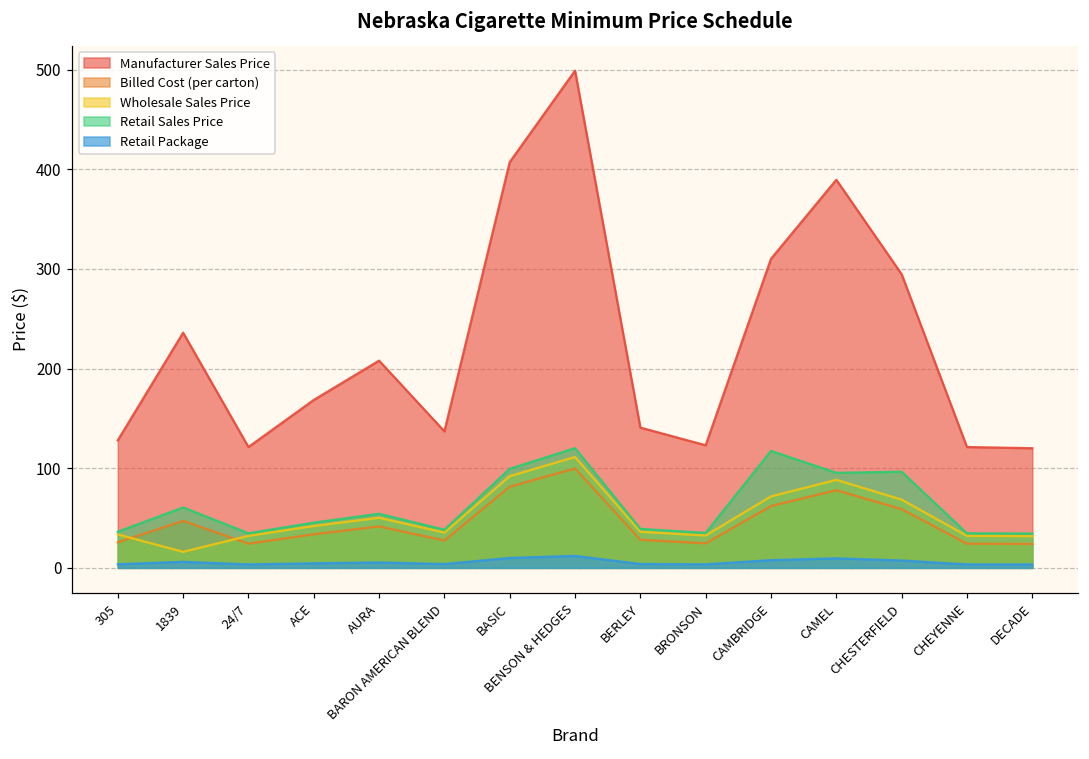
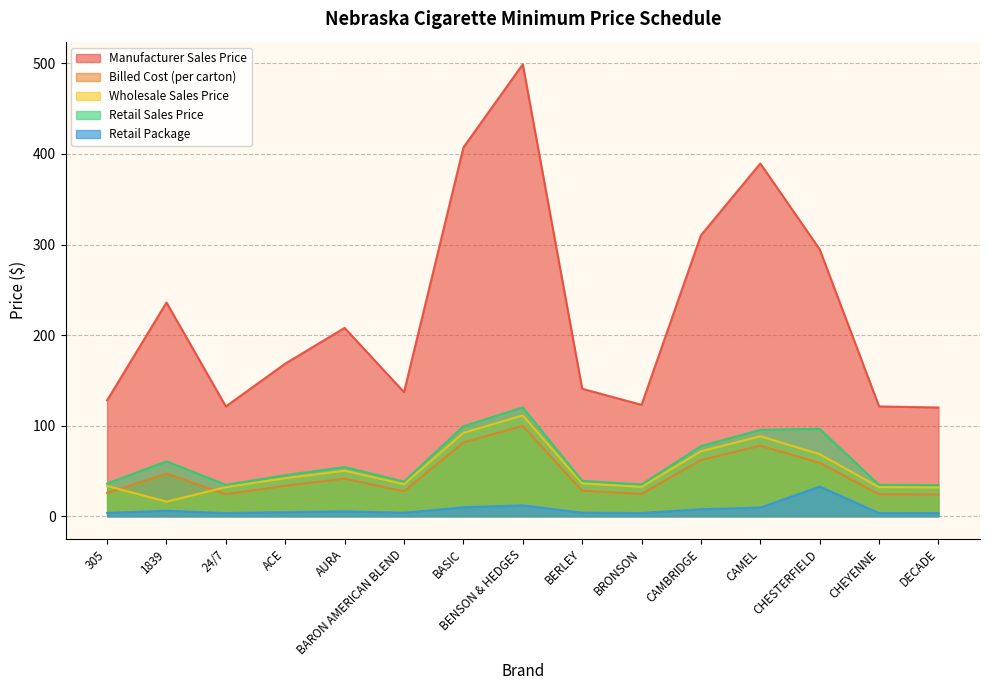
  {
    "Wholesale Sales Price": {
      "1839": 20,
      "ACE": 40,
      "AURA": 50,
      "BARON AMERICAN BLEND": 40,
      "BASIC": 90,
      "BENSON & HEDGES": 110,
      "BERLEY": 40,
      "CAMBRIDGE": 70,
      "CAMEL": 90,
      "CHESTERFIELD": 70
    },
    "Retail Sales Price": {
      "1839": 60,
      "ACE": 50,
      "AURA": 50,
      "BARON AMERICAN BLEND": 40,
      "BASIC": 100,
      "BENSON & HEDGES": 120,
      "BERLEY": 40,
-     "CAMBRIDGE": 120,
+     "CAMBRIDGE": 80,
      "CAMEL": 100,
      "CHESTERFIELD": 100
    },
    "Retail Package": {
      "305": 0,
      "1839": 10,
      "24/7": 0,
      "ACE": 0,
      "AURA": 10,
      "BARON AMERICAN BLEND": 0,
      "BASIC": 10,
      "BENSON & HEDGES": 10,
      "BERLEY": 0,
      "BRONSON": 0,
      "CAMBRIDGE": 10,
      "CAMEL": 10,
-     "CHESTERFIELD": 10,
+     "CHESTERFIELD": 30,
      "CHEYENNE": 0,
      "DECADE": 0
    }
  }
